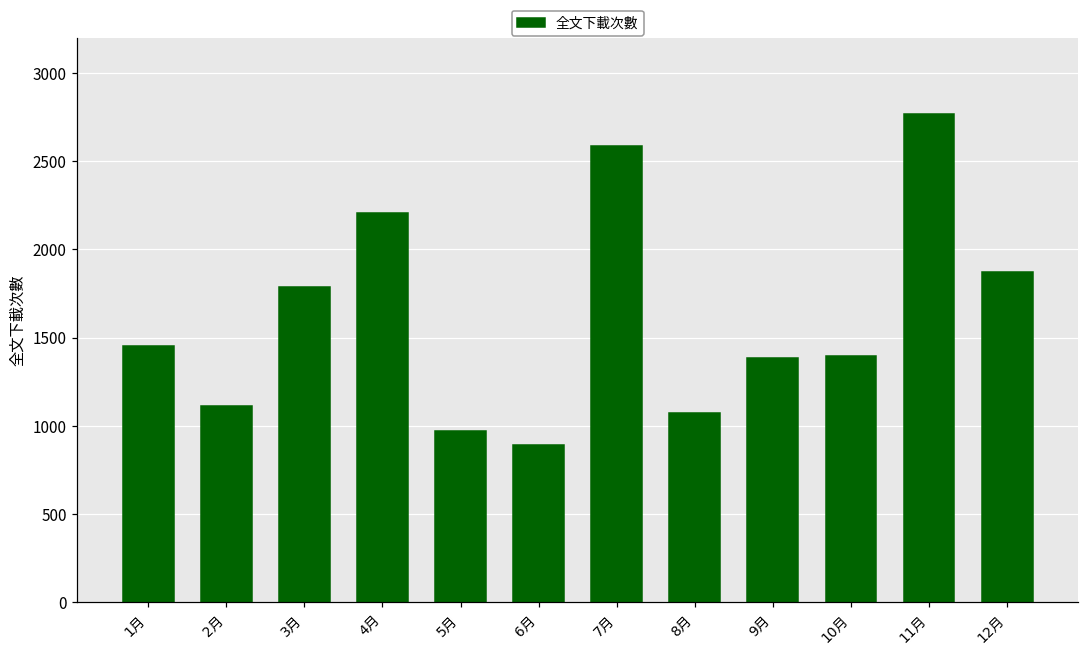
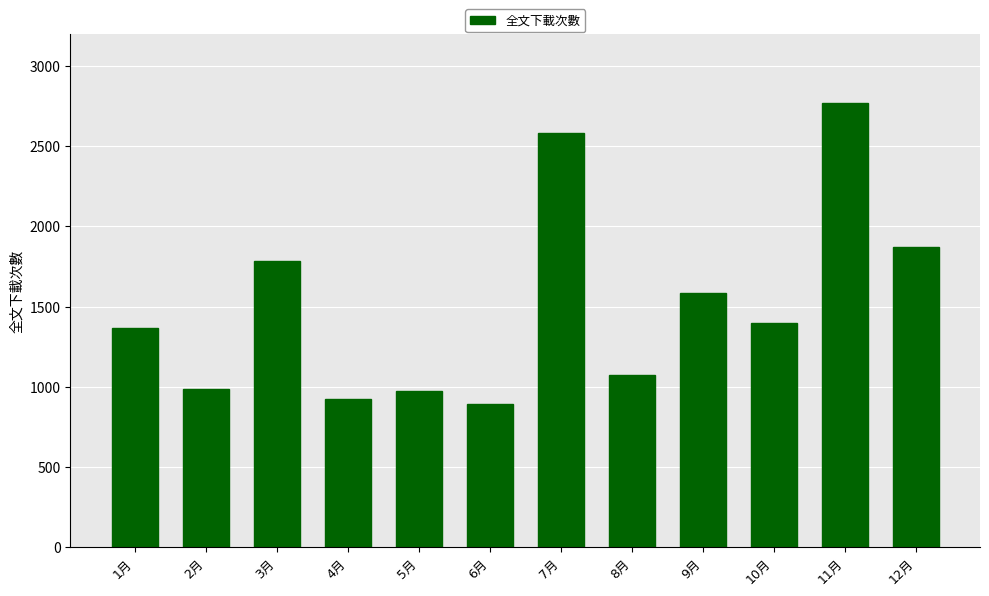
  {
-   "1月": 1450,
-   "2月": 1110,
+   "1月": 1370,
+   "2月": 990,
    "3月": 1790,
-   "4月": 2210,
+   "4月": 930,
    "5月": 970,
    "6月": 890,
    "7月": 2580,
    "8月": 1070,
-   "9月": 1390,
+   "9月": 1590,
    "10月": 1400,
    "11月": 2770,
    "12月": 1870
  }
